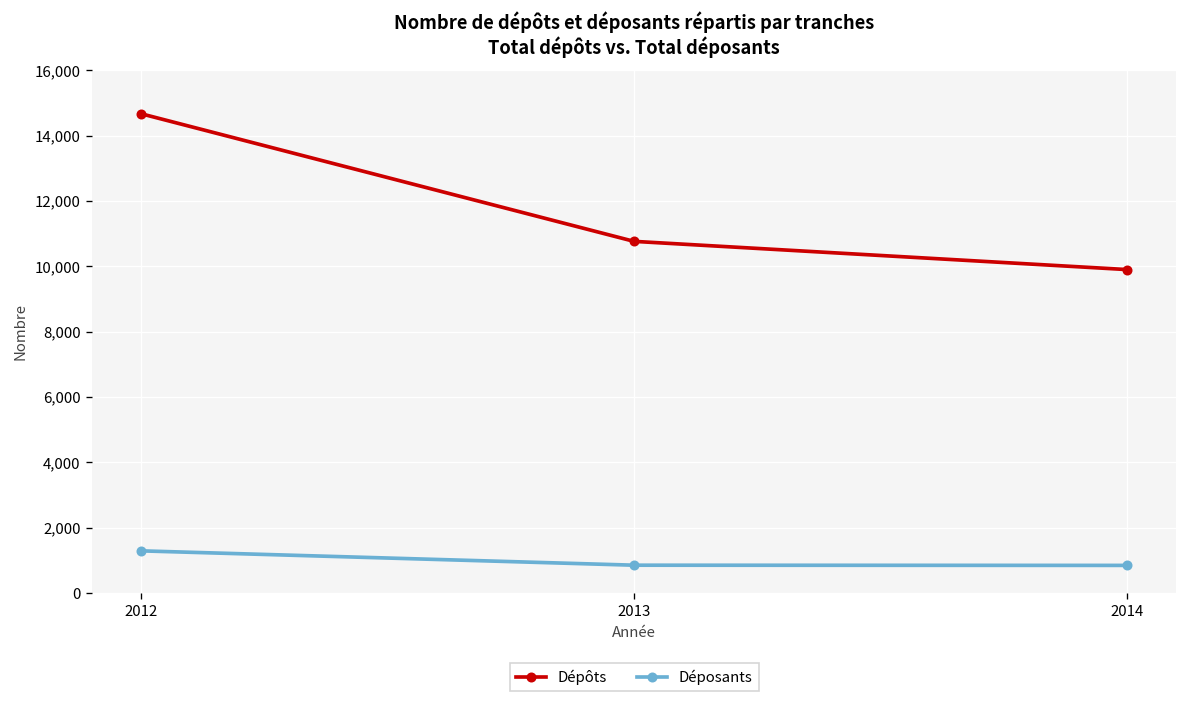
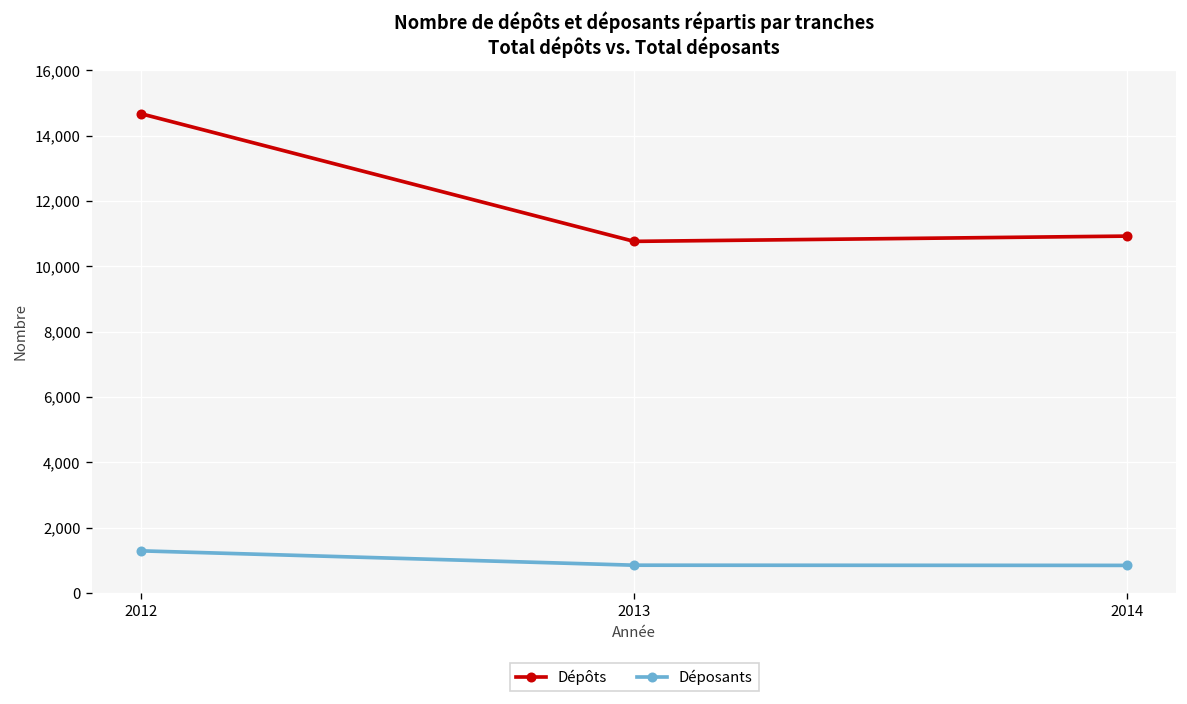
  {
    "Dépôts": {
      "2012": "14,700",
      "2013": "10,800",
-     "2014": "9,900"
+     "2014": "10,900"
    },
    "Déposants": {
      "2012": "1,300",
      "2013": "900",
      "2014": "800"
    }
  }
